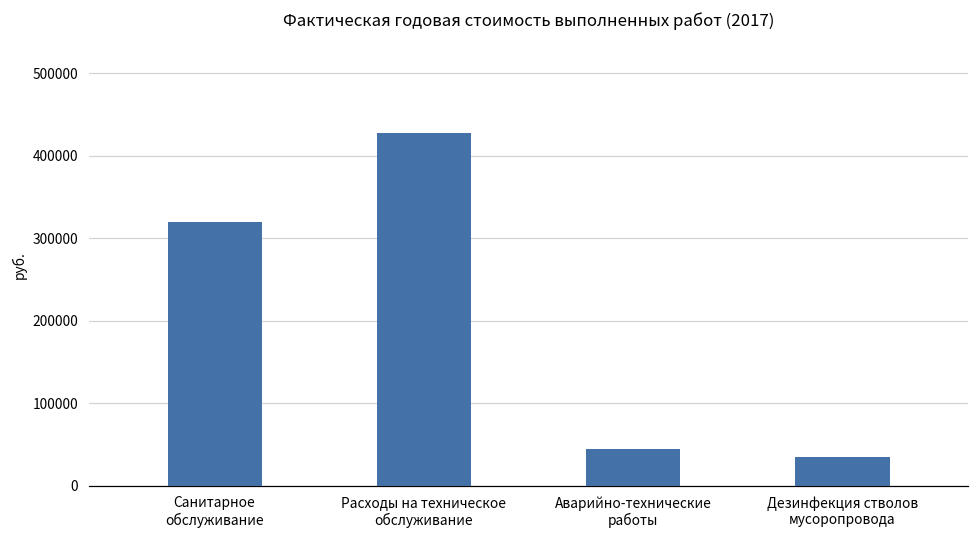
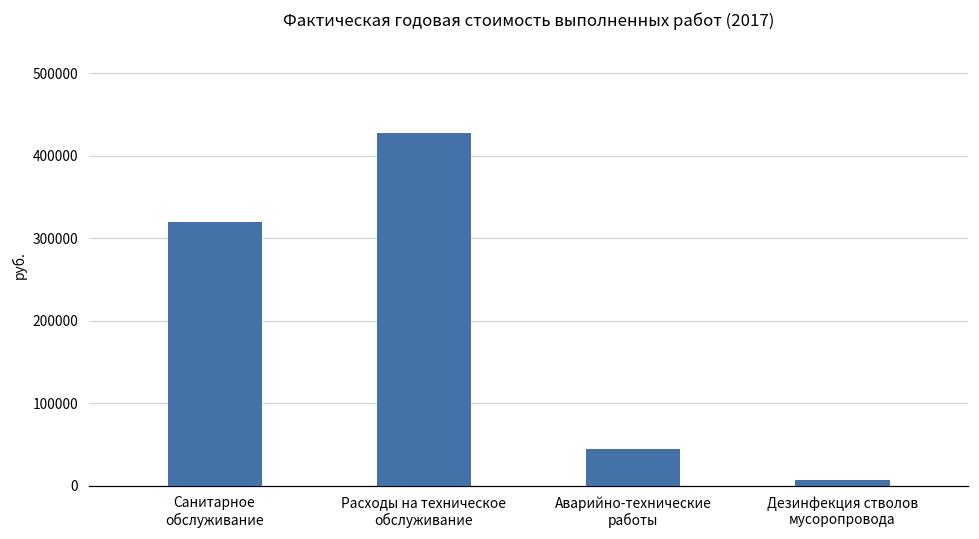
  {
    "Санитарное обслуживание": 320000,
    "Расходы на техническое обслуживание": 430000,
    "Аварийно-технические работы": 40000,
-   "Дезинфекция стволов мусоропровода": 30000
+   "Дезинфекция стволов мусоропровода": 10000
  }
